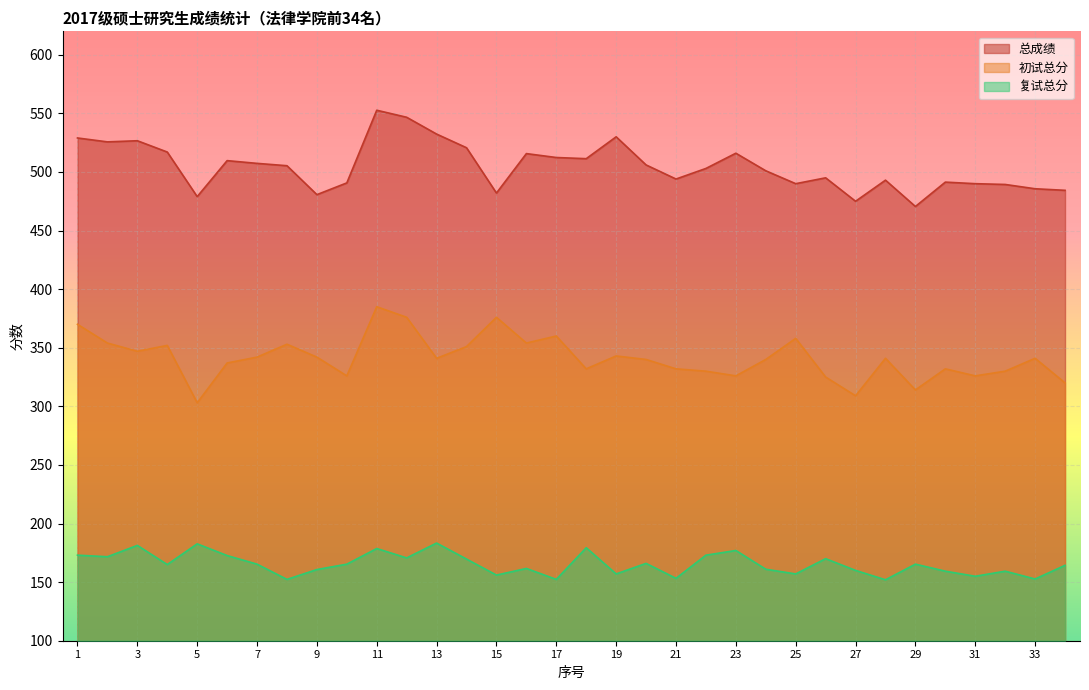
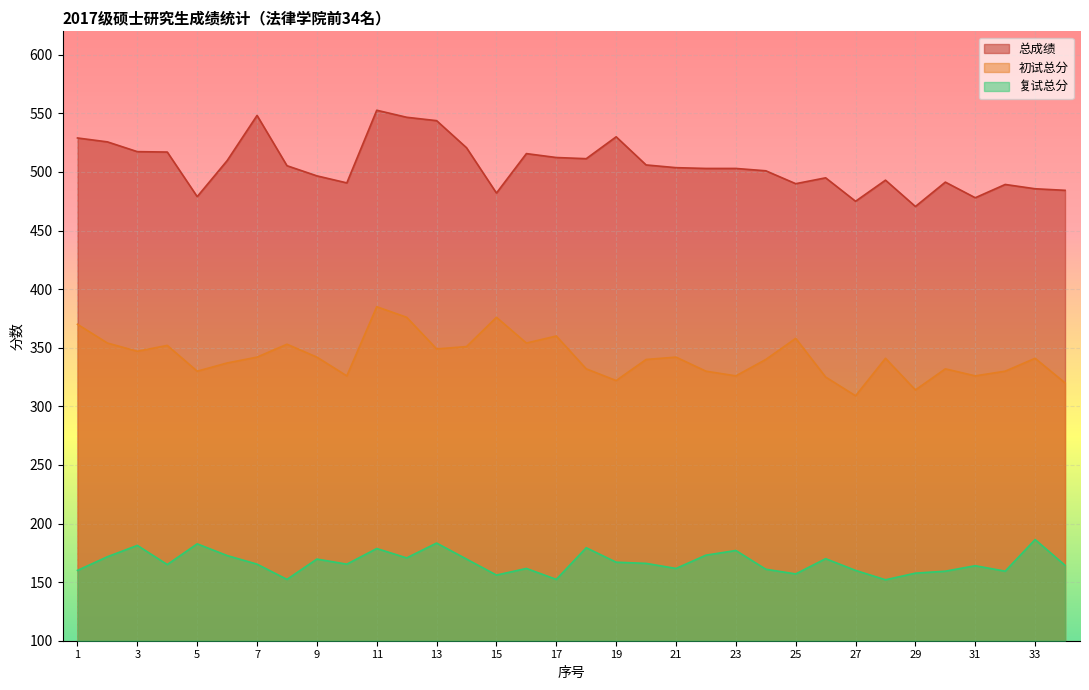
  {
    "总成绩": {
      "1": 529,
-     "3": 527,
+     "3": 517,
      "5": 479,
-     "7": 507,
-     "9": 481,
+     "7": 548,
+     "9": 497,
      "11": 553,
-     "13": 532,
+     "13": 544,
      "15": 482,
      "17": 512,
      "19": 530,
-     "21": 494,
-     "23": 516,
+     "21": 504,
+     "23": 503,
      "25": 490,
      "27": 475,
      "29": 471,
-     "31": 490,
+     "31": 478,
      "33": 486
    },
    "初试总分": {
      "1": 370,
      "3": 347,
-     "5": 303,
+     "5": 330,
      "7": 342,
      "9": 342,
      "11": 385,
-     "13": 341,
+     "13": 349,
      "15": 376,
      "17": 360,
-     "19": 343,
-     "21": 332,
+     "19": 322,
+     "21": 342,
      "23": 326,
      "25": 358,
      "27": 309,
      "29": 314,
      "31": 326,
      "33": 341
    },
    "复试总分": {
-     "1": 173,
+     "1": 160,
      "3": 181,
      "5": 183,
      "7": 165,
-     "9": 161,
+     "9": 170,
      "11": 179,
      "13": 183,
      "15": 156,
      "17": 152,
-     "19": 157,
-     "21": 153,
+     "19": 167,
+     "21": 162,
      "23": 177,
      "25": 157,
      "27": 160,
-     "29": 165,
-     "31": 155,
-     "33": 153
+     "29": 158,
+     "31": 164,
+     "33": 186
    }
  }
